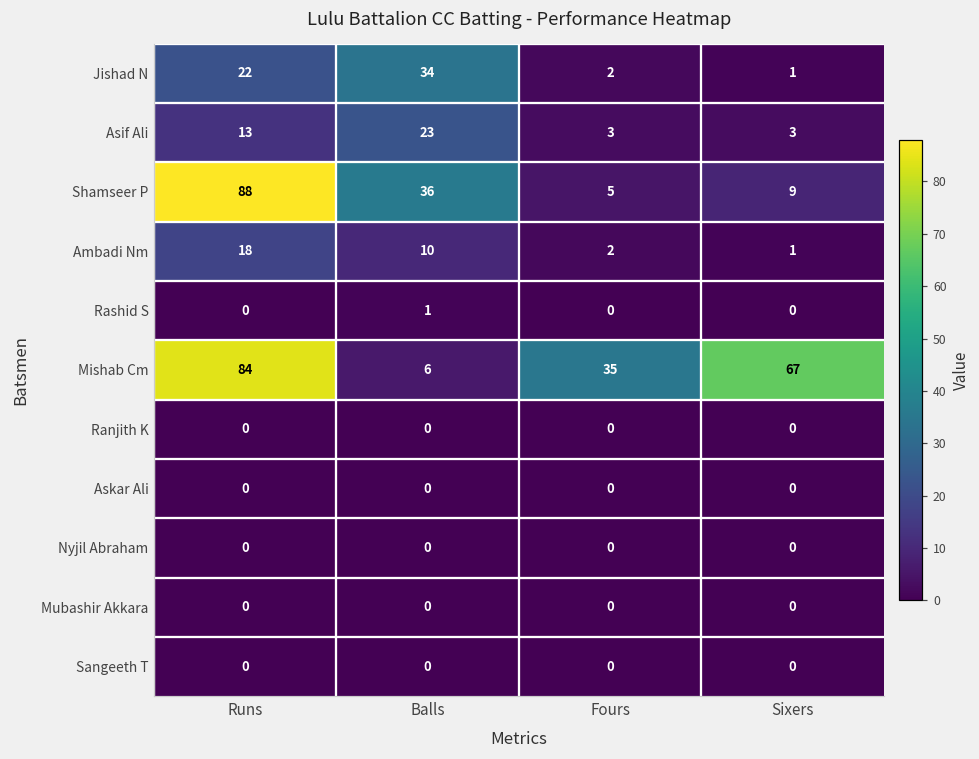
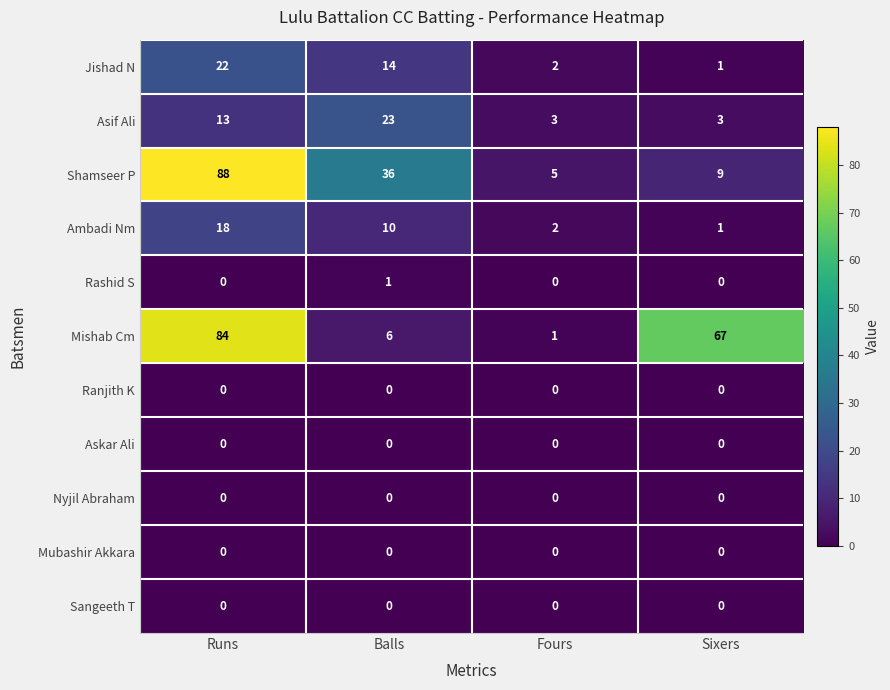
  {
    "Jishad N": {
      "Runs": 22,
-     "Balls": 34,
+     "Balls": 14,
      "Fours": 2,
      "Sixers": 1
    },
    "Asif Ali": {
      "Runs": 13,
      "Balls": 23,
      "Fours": 3,
      "Sixers": 3
    },
    "Shamseer P": {
      "Runs": 88,
      "Balls": 36,
      "Fours": 5,
      "Sixers": 9
    },
    "Ambadi Nm": {
      "Runs": 18,
      "Balls": 10,
      "Fours": 2,
      "Sixers": 1
    },
    "Rashid S": {
      "Runs": 0,
      "Balls": 1,
      "Fours": 0,
      "Sixers": 0
    },
    "Mishab Cm": {
      "Runs": 84,
      "Balls": 6,
-     "Fours": 35,
+     "Fours": 1,
      "Sixers": 67
    },
    "Ranjith K": {
      "Runs": 0,
      "Balls": 0,
      "Fours": 0,
      "Sixers": 0
    },
    "Askar Ali": {
      "Runs": 0,
      "Balls": 0,
      "Fours": 0,
      "Sixers": 0
    },
    "Nyjil Abraham": {
      "Runs": 0,
      "Balls": 0,
      "Fours": 0,
      "Sixers": 0
    },
    "Mubashir Akkara": {
      "Runs": 0,
      "Balls": 0,
      "Fours": 0,
      "Sixers": 0
    },
    "Sangeeth T": {
      "Runs": 0,
      "Balls": 0,
      "Fours": 0,
      "Sixers": 0
    }
  }
